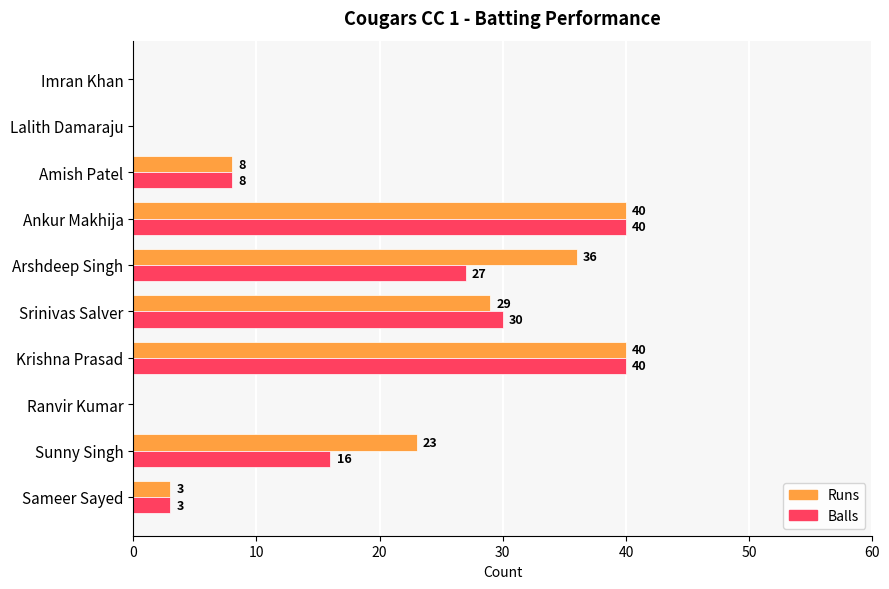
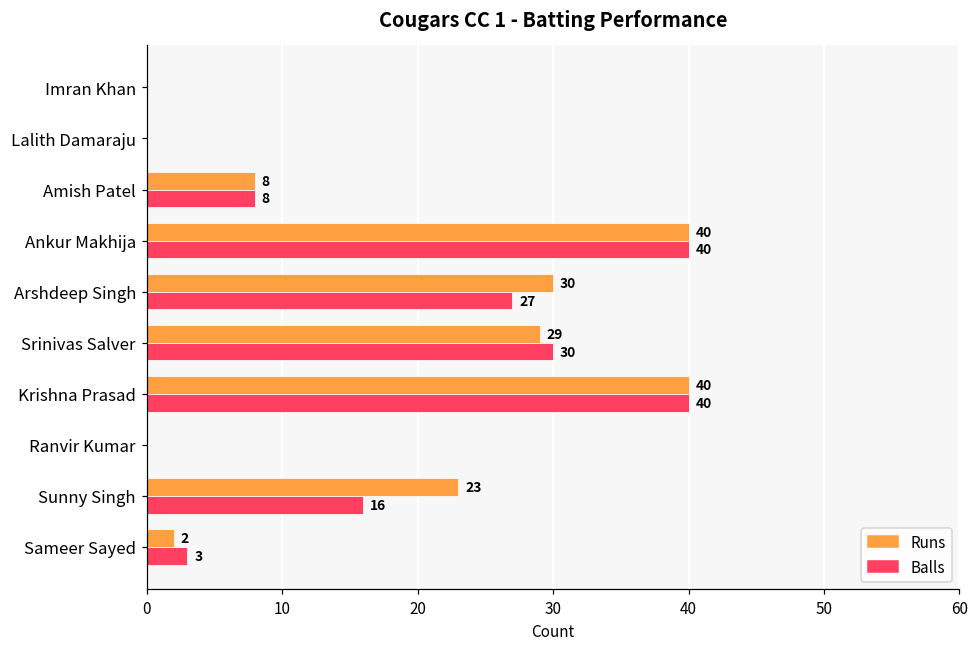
  {
    "Runs": {
      "Amish Patel": 8,
      "Ankur Makhija": 40,
-     "Arshdeep Singh": 36,
+     "Arshdeep Singh": 30,
      "Srinivas Salver": 29,
      "Krishna Prasad": 40,
      "Sunny Singh": 23,
-     "Sameer Sayed": 3
+     "Sameer Sayed": 2
    },
    "Balls": {
      "Amish Patel": 8,
      "Ankur Makhija": 40,
      "Arshdeep Singh": 27,
      "Srinivas Salver": 30,
      "Krishna Prasad": 40,
      "Sunny Singh": 16,
      "Sameer Sayed": 3
    }
  }
